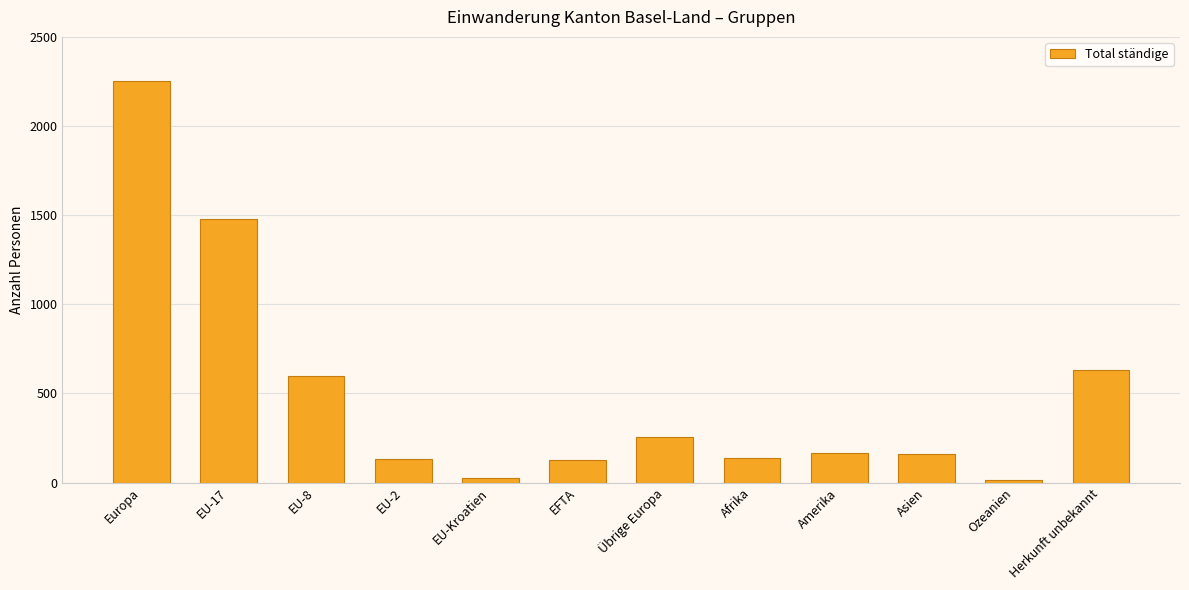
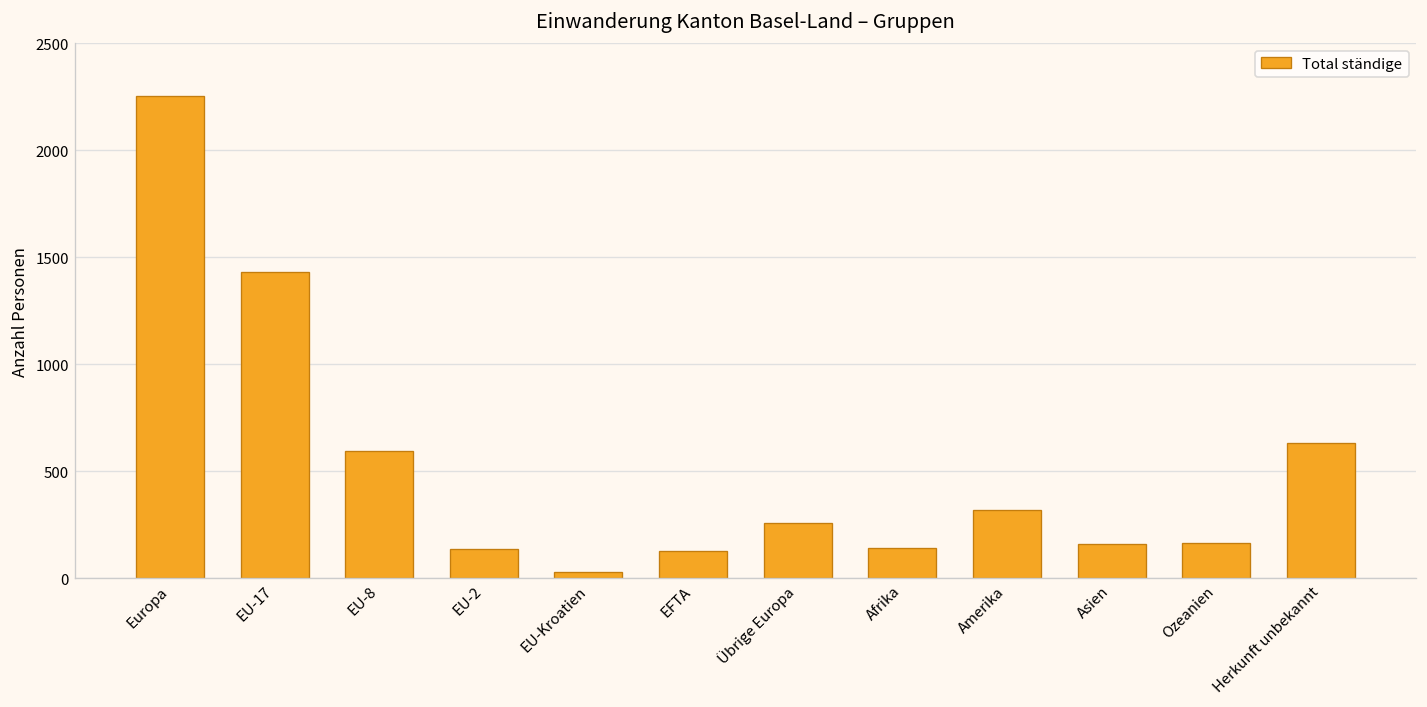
  {
    "Europa": 2250,
-   "EU-17": 1480,
+   "EU-17": 1430,
    "EU-8": 600,
    "EU-2": 130,
    "EU-Kroatien": 30,
    "EFTA": 130,
    "Übrige Europa": 260,
    "Afrika": 140,
-   "Amerika": 170,
+   "Amerika": 320,
    "Asien": 160,
-   "Ozeanien": 20,
+   "Ozeanien": 160,
    "Herkunft unbekannt": 630
  }
